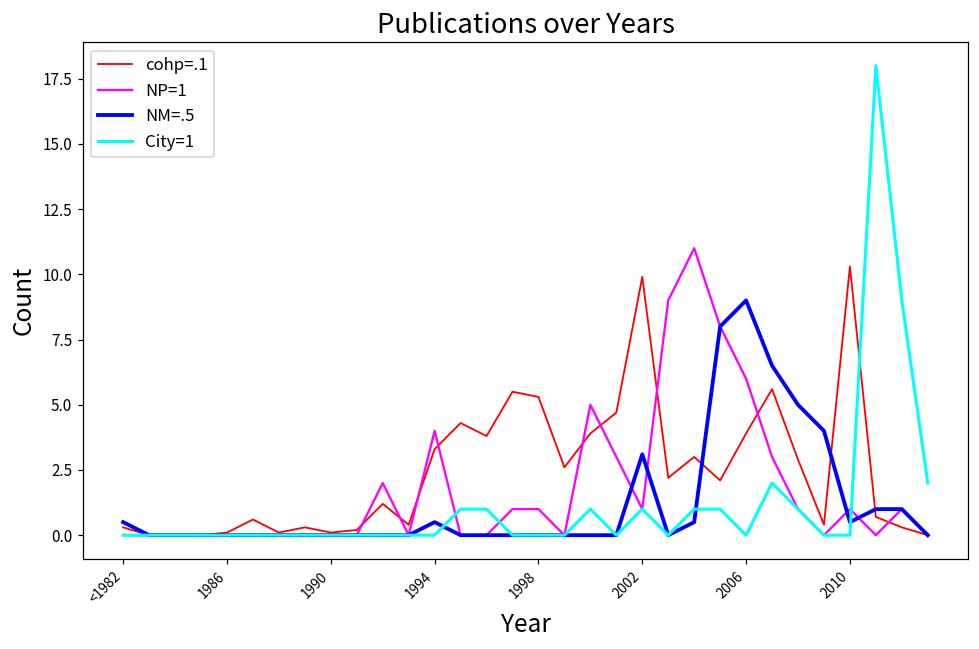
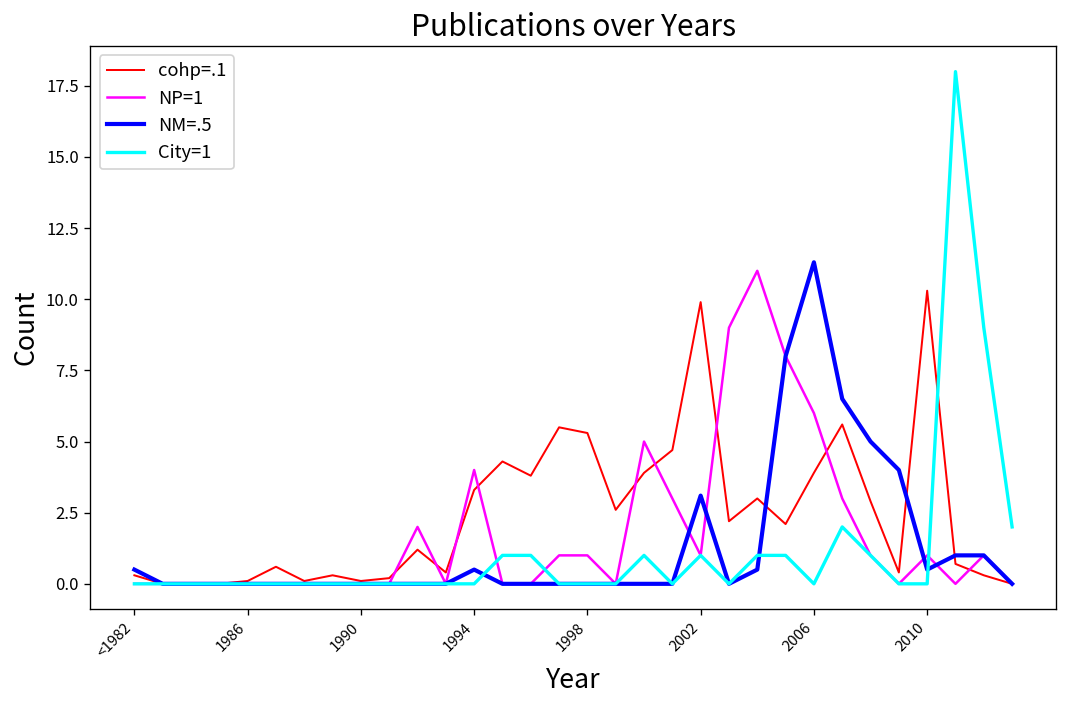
  {
    "cohp=.1": {
      "<1982": 0.3,
      "1994": 3.3,
      "1998": 5.3,
      "2002": 9.9,
      "2006": 3.9,
      "2010": 10.3
    },
    "NP=1": {
      "1994": 4.0,
      "1998": 1.0,
      "2006": 6.0,
      "2010": 1.0
    },
    "NM=.5": {
      "<1982": 0.5,
      "1994": 0.5,
      "2002": 3.1,
-     "2006": 9.0,
+     "2006": 11.3,
      "2010": 0.5
    },
    "City=1": {
      "1994": 0.0,
      "2006": 0.0,
      "2010": 0.0
    }
  }
